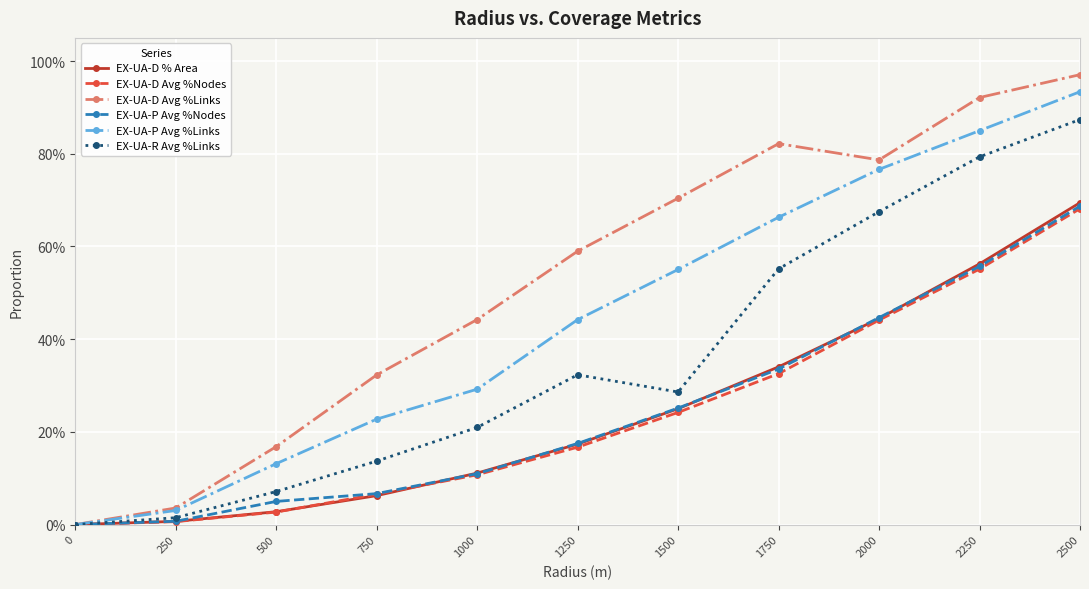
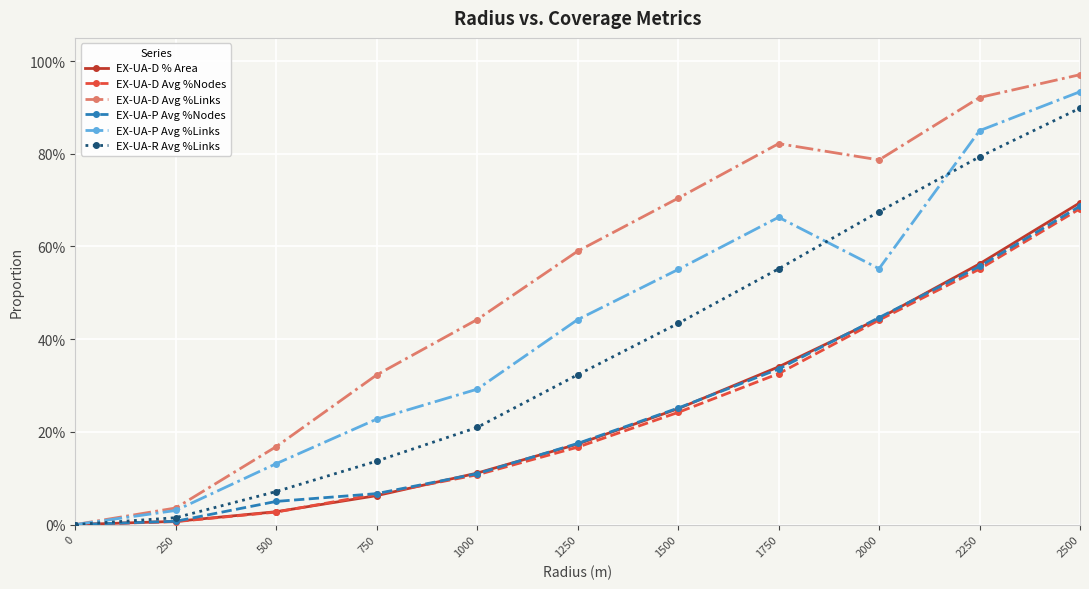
  {
    "EX-UA-D Avg %Links": {
      "500": "17%",
      "750": "32%",
      "1000": "44%",
      "1250": "59%",
      "1500": "70%",
      "1750": "82%",
      "2000": "79%",
      "2250": "92%",
      "2500": "97%"
    },
    "EX-UA-P Avg %Nodes": {
      "500": "5%",
      "2500": "69%"
    },
    "EX-UA-P Avg %Links": {
      "500": "13%",
      "750": "23%",
      "1000": "29%",
      "1250": "44%",
      "1500": "55%",
      "1750": "66%",
-     "2000": "77%",
+     "2000": "55%",
      "2250": "85%",
      "2500": "93%"
    },
    "EX-UA-R Avg %Links": {
      "250": "1%",
      "500": "7%",
      "750": "14%",
      "1000": "21%",
      "1250": "32%",
-     "1500": "29%",
+     "1500": "43%",
      "1750": "55%",
      "2000": "68%",
      "2250": "79%",
-     "2500": "87%"
+     "2500": "90%"
    }
  }
